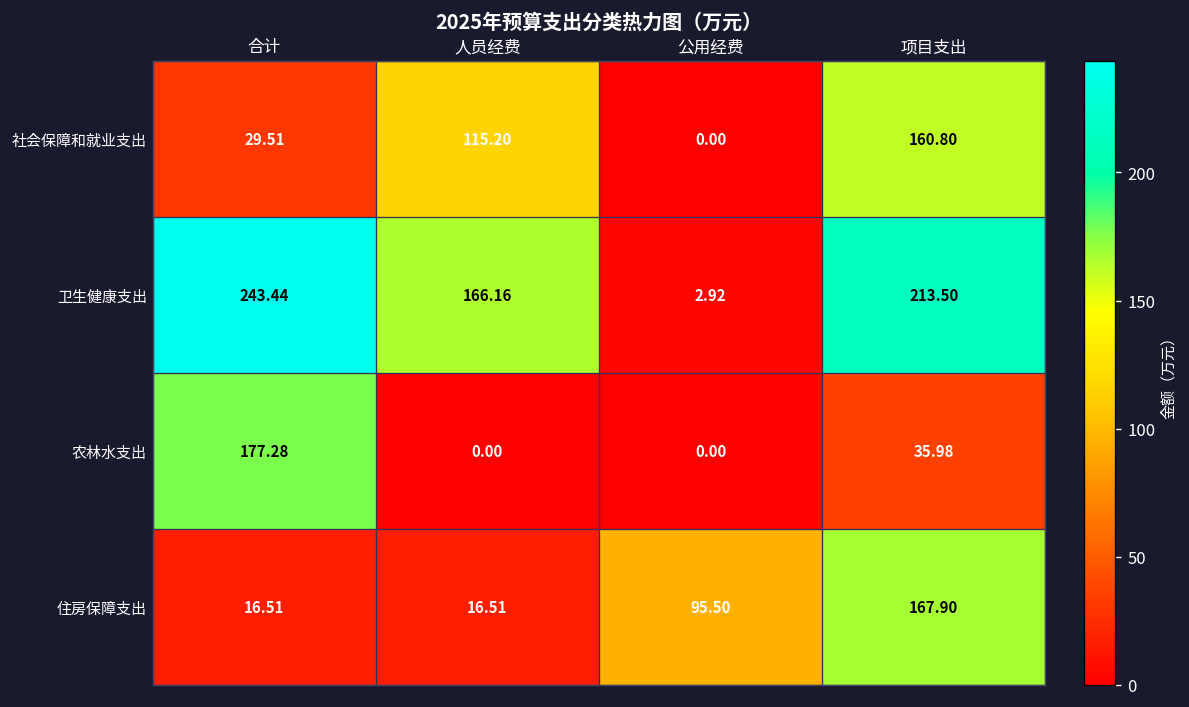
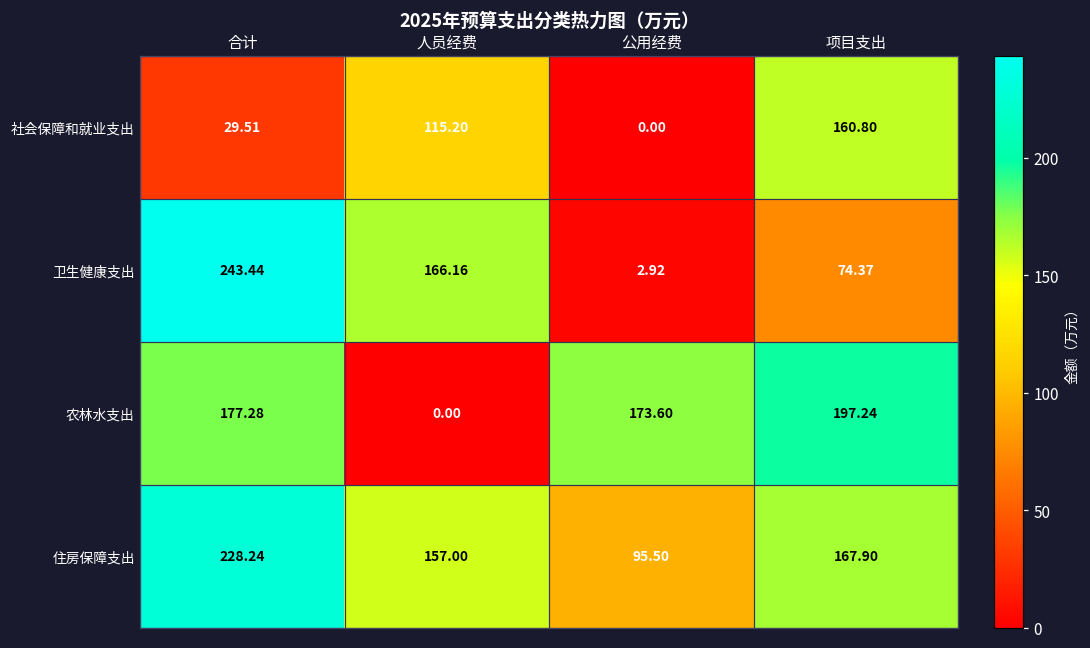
  {
    "社会保障和就业支出": {
      "合计": 29.51,
      "人员经费": 115.20,
      "公用经费": 0.00,
      "项目支出": 160.80
    },
    "卫生健康支出": {
      "合计": 243.44,
      "人员经费": 166.16,
      "公用经费": 2.92,
-     "项目支出": 213.50
+     "项目支出": 74.37
    },
    "农林水支出": {
      "合计": 177.28,
      "人员经费": 0.00,
-     "公用经费": 0.00,
-     "项目支出": 35.98
+     "公用经费": 173.60,
+     "项目支出": 197.24
    },
    "住房保障支出": {
-     "合计": 16.51,
-     "人员经费": 16.51,
+     "合计": 228.24,
+     "人员经费": 157.00,
      "公用经费": 95.50,
      "项目支出": 167.90
    }
  }
